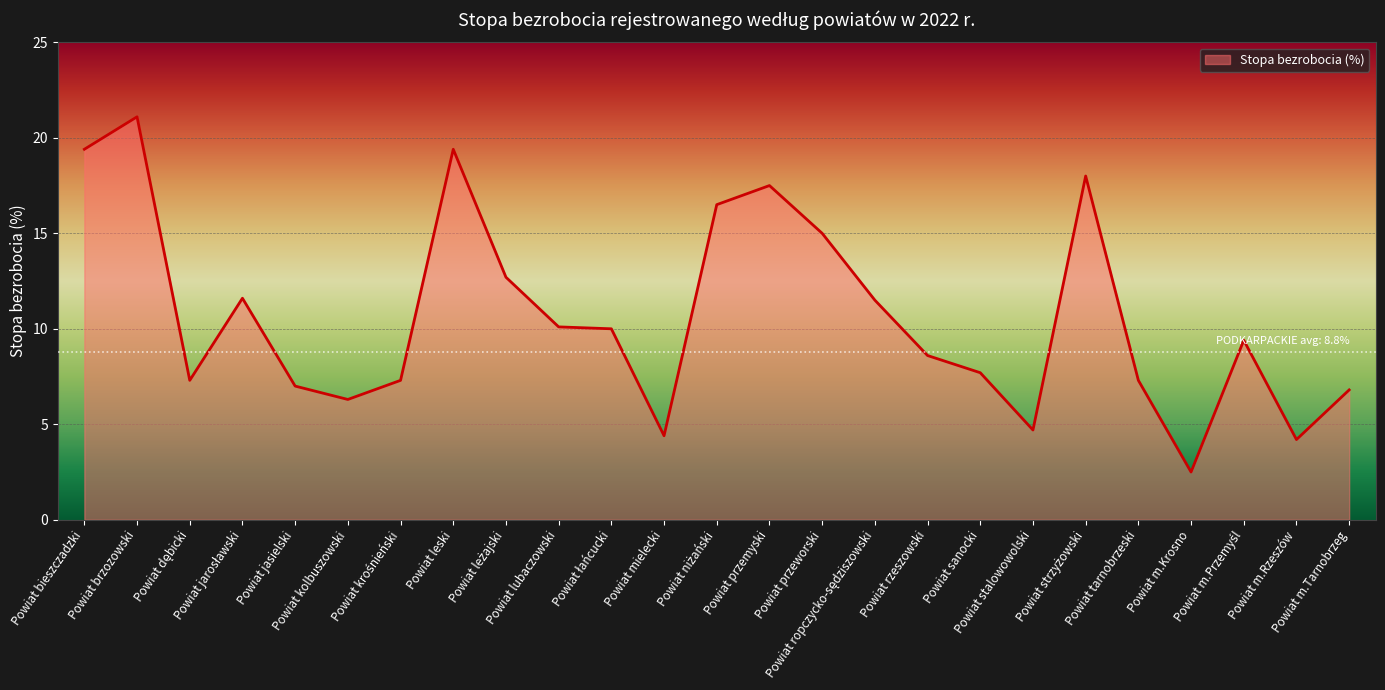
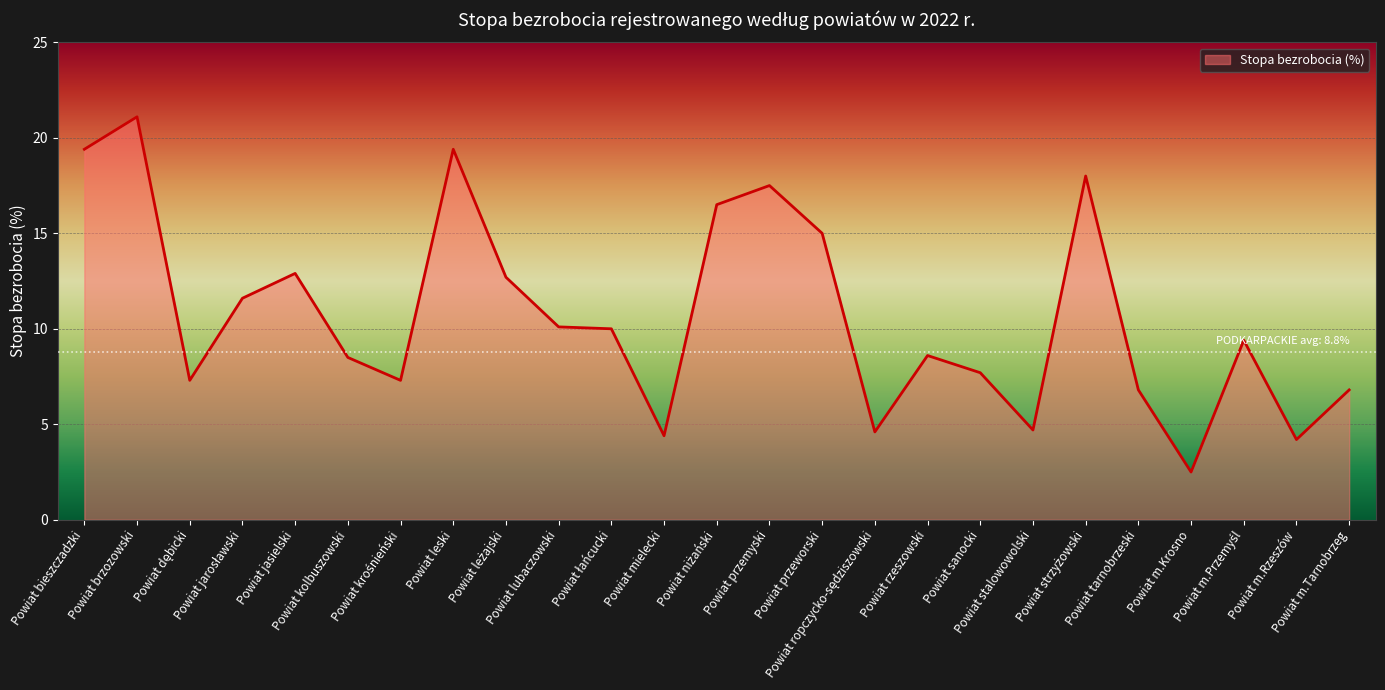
  {
    "Powiat bieszczadzki": 19.4,
    "Powiat brzozowski": 21.1,
    "Powiat dębicki": 7.3,
    "Powiat jarosławski": 11.6,
-   "Powiat jasielski": 7.0,
-   "Powiat kolbuszowski": 6.3,
+   "Powiat jasielski": 12.9,
+   "Powiat kolbuszowski": 8.5,
    "Powiat krośnieński": 7.3,
    "Powiat leski": 19.4,
    "Powiat leżajski": 12.7,
    "Powiat lubaczowski": 10.1,
    "Powiat łańcucki": 10.0,
    "Powiat mielecki": 4.4,
    "Powiat niżański": 16.5,
    "Powiat przemyski": 17.5,
    "Powiat przeworski": 15.0,
-   "Powiat ropczycko-sędziszowski": 11.5,
+   "Powiat ropczycko-sędziszowski": 4.6,
    "Powiat rzeszowski": 8.6,
    "Powiat sanocki": 7.7,
    "Powiat stalowowolski": 4.7,
    "Powiat strzyżowski": 18.0,
-   "Powiat tarnobrzeski": 7.3,
+   "Powiat tarnobrzeski": 6.8,
    "Powiat m.Krosno": 2.5,
    "Powiat m.Rzeszów": 4.2,
    "Powiat m.Tarnobrzeg": 6.8
  }
